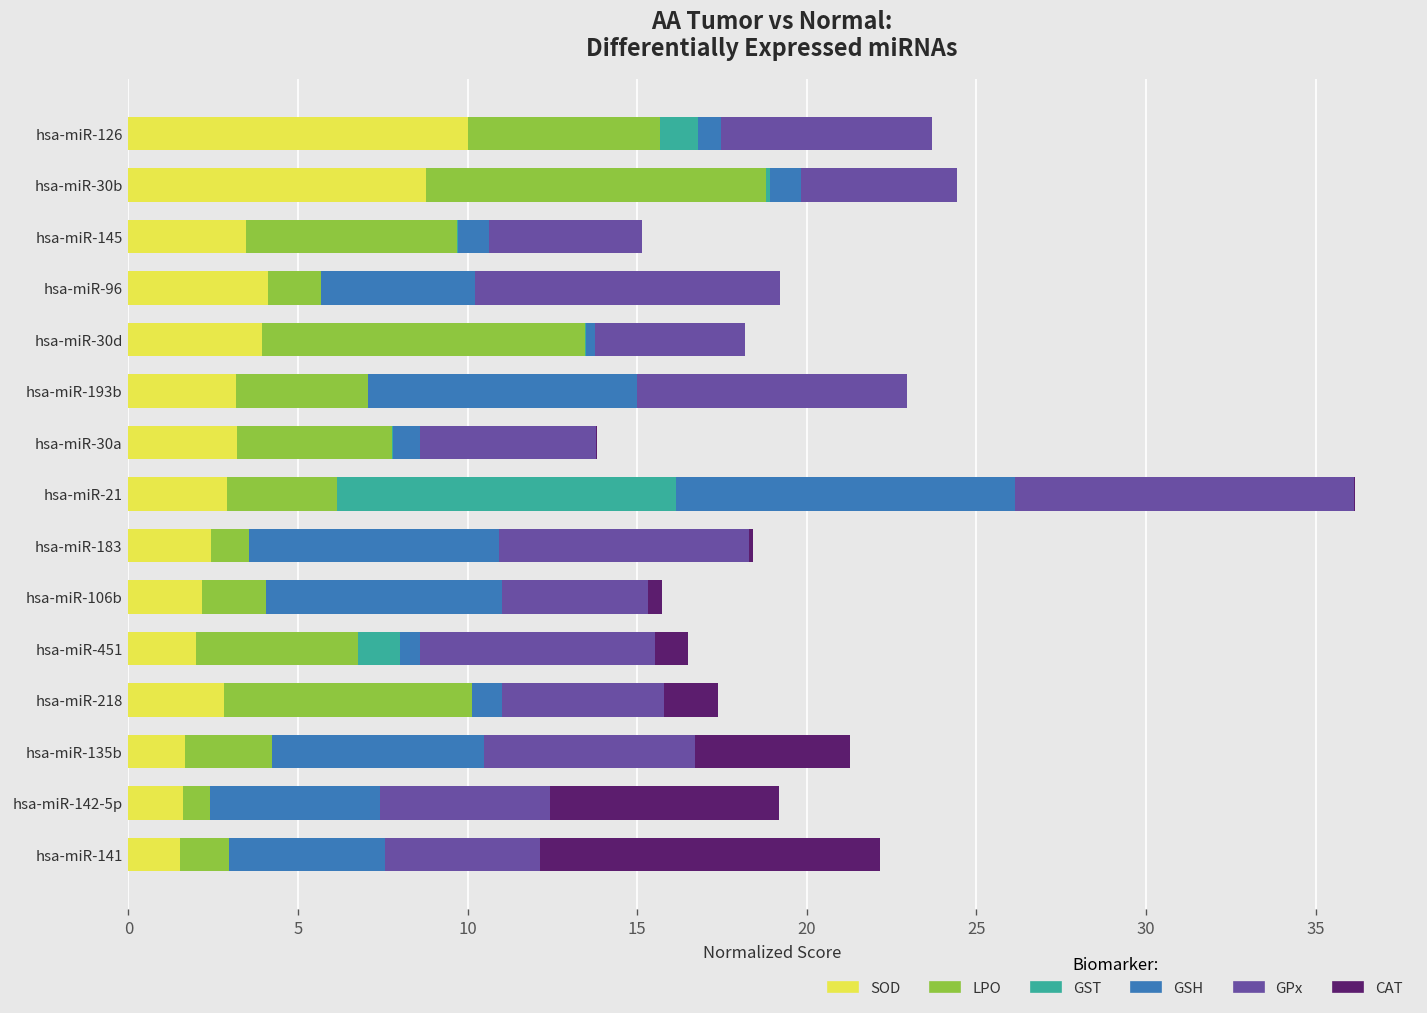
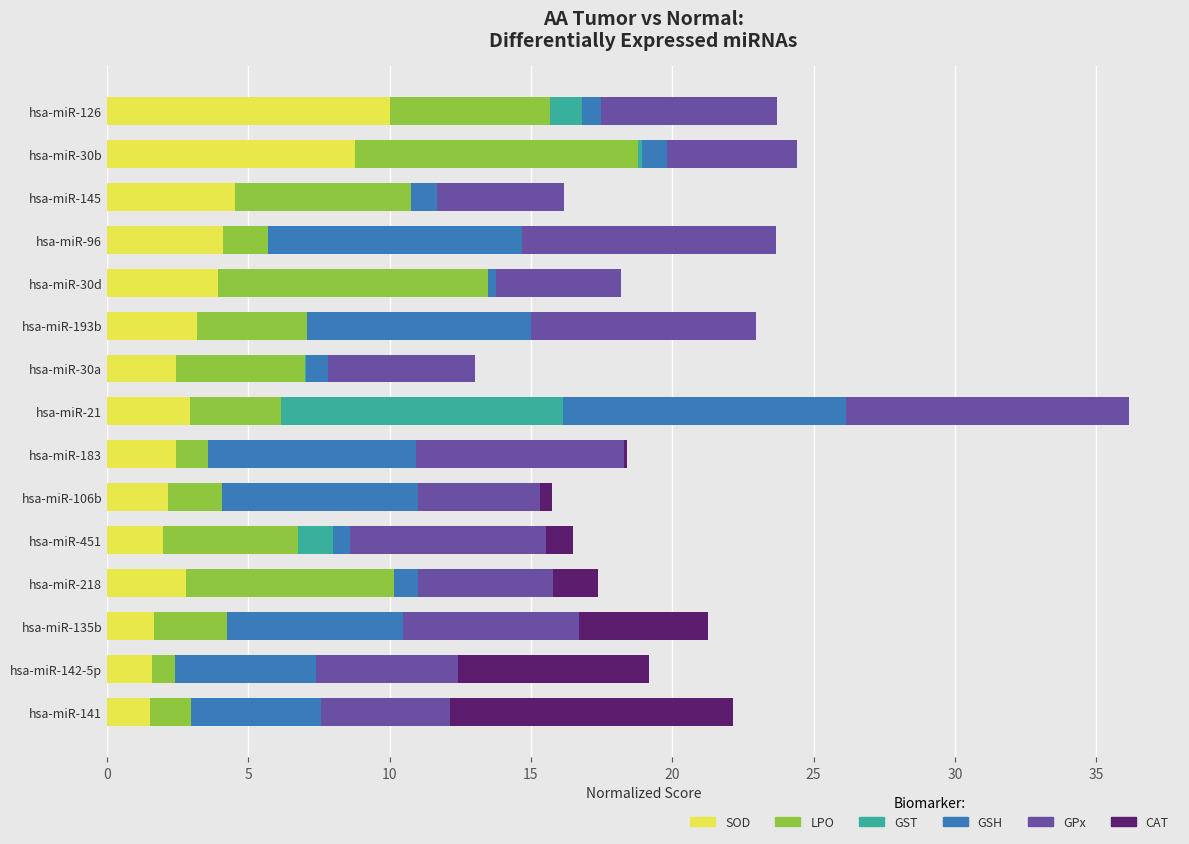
  {
    "SOD": {
      "hsa-miR-126": 10.0,
      "hsa-miR-30b": 8.8,
-     "hsa-miR-145": 3.5,
+     "hsa-miR-145": 4.5,
      "hsa-miR-96": 4.1,
      "hsa-miR-30d": 3.9,
      "hsa-miR-193b": 3.2,
-     "hsa-miR-30a": 3.2,
+     "hsa-miR-30a": 2.4,
      "hsa-miR-21": 2.9,
      "hsa-miR-183": 2.4,
      "hsa-miR-106b": 2.2,
      "hsa-miR-451": 2.0,
      "hsa-miR-218": 2.8,
      "hsa-miR-135b": 1.7,
      "hsa-miR-142-5p": 1.6,
      "hsa-miR-141": 1.5
    },
    "LPO": {
      "hsa-miR-126": 5.7,
      "hsa-miR-30b": 10.0,
      "hsa-miR-145": 6.2,
      "hsa-miR-96": 1.6,
      "hsa-miR-30d": 9.5,
      "hsa-miR-193b": 3.9,
      "hsa-miR-30a": 4.6,
      "hsa-miR-21": 3.2,
      "hsa-miR-183": 1.1,
      "hsa-miR-106b": 1.9,
      "hsa-miR-451": 4.8,
      "hsa-miR-218": 7.3,
      "hsa-miR-135b": 2.6,
      "hsa-miR-142-5p": 0.8,
      "hsa-miR-141": 1.4
    },
    "GST": {
      "hsa-miR-126": 1.1,
      "hsa-miR-30b": 0.1,
      "hsa-miR-21": 10.0,
      "hsa-miR-451": 1.2
    },
    "GSH": {
      "hsa-miR-126": 0.7,
      "hsa-miR-30b": 0.9,
      "hsa-miR-145": 0.9,
-     "hsa-miR-96": 4.5,
+     "hsa-miR-96": 9.0,
      "hsa-miR-30d": 0.3,
      "hsa-miR-193b": 7.9,
      "hsa-miR-30a": 0.8,
      "hsa-miR-21": 10.0,
      "hsa-miR-183": 7.4,
      "hsa-miR-106b": 7.0,
      "hsa-miR-451": 0.6,
      "hsa-miR-218": 0.9,
      "hsa-miR-135b": 6.2,
      "hsa-miR-142-5p": 5.0,
      "hsa-miR-141": 4.6
    },
    "GPx": {
      "hsa-miR-126": 6.2,
      "hsa-miR-30b": 4.6,
      "hsa-miR-145": 4.5,
      "hsa-miR-96": 9.0,
      "hsa-miR-30d": 4.4,
      "hsa-miR-193b": 7.9,
      "hsa-miR-30a": 5.2,
      "hsa-miR-21": 10.0,
      "hsa-miR-183": 7.4,
      "hsa-miR-106b": 4.3,
      "hsa-miR-451": 6.9,
      "hsa-miR-218": 4.8,
      "hsa-miR-135b": 6.2,
      "hsa-miR-142-5p": 5.0,
      "hsa-miR-141": 4.6
    },
    "CAT": {
      "hsa-miR-183": 0.1,
      "hsa-miR-106b": 0.4,
      "hsa-miR-451": 1.0,
      "hsa-miR-218": 1.6,
      "hsa-miR-135b": 4.6,
      "hsa-miR-142-5p": 6.7,
      "hsa-miR-141": 10.0
    }
  }
